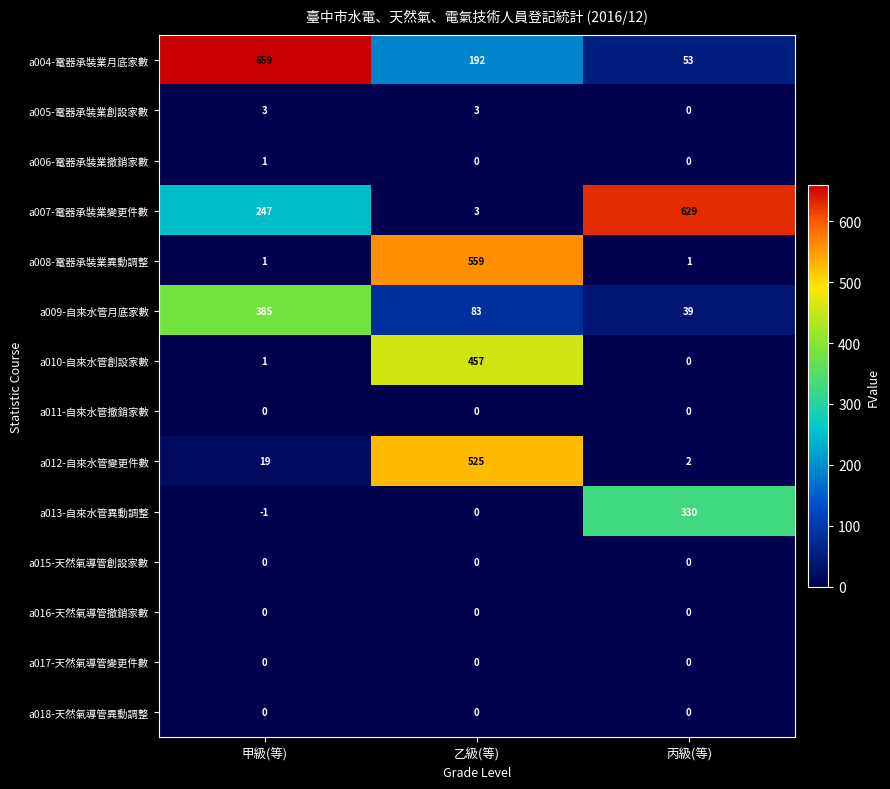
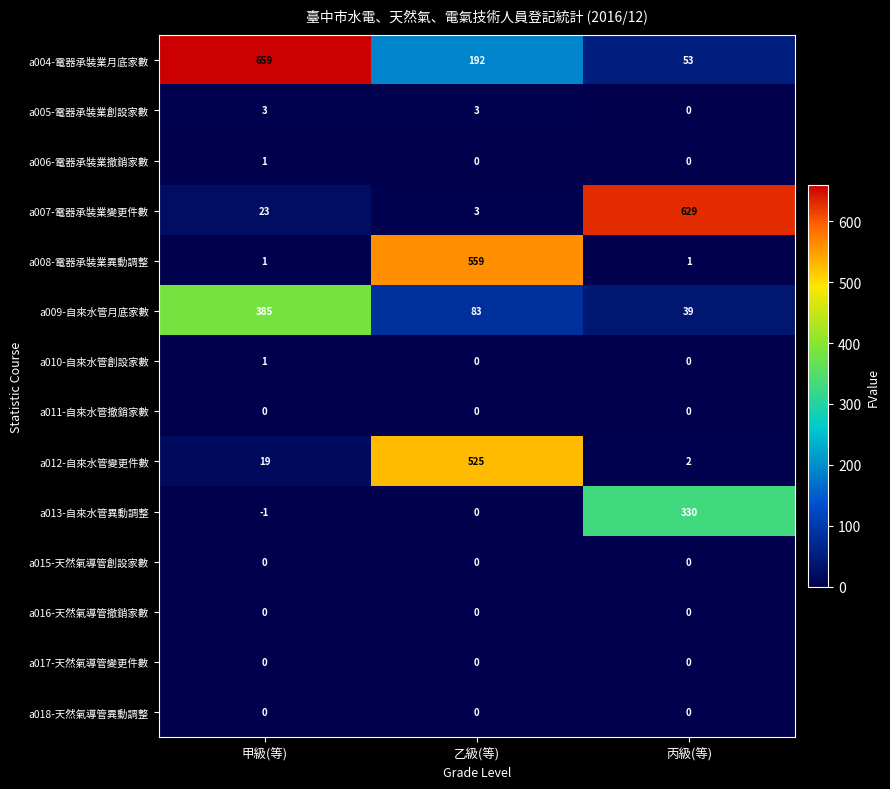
  {
    "a004-電器承裝業月底家數": {
      "甲級(等)": 659,
      "乙級(等)": 192,
      "丙級(等)": 53
    },
    "a005-電器承裝業創設家數": {
      "甲級(等)": 3,
      "乙級(等)": 3,
      "丙級(等)": 0
    },
    "a006-電器承裝業撤銷家數": {
      "甲級(等)": 1,
      "乙級(等)": 0,
      "丙級(等)": 0
    },
    "a007-電器承裝業變更件數": {
-     "甲級(等)": 247,
+     "甲級(等)": 23,
      "乙級(等)": 3,
      "丙級(等)": 629
    },
    "a008-電器承裝業異動調整": {
      "甲級(等)": 1,
      "乙級(等)": 559,
      "丙級(等)": 1
    },
    "a009-自來水管月底家數": {
      "甲級(等)": 385,
      "乙級(等)": 83,
      "丙級(等)": 39
    },
    "a010-自來水管創設家數": {
      "甲級(等)": 1,
-     "乙級(等)": 457,
+     "乙級(等)": 0,
      "丙級(等)": 0
    },
    "a011-自來水管撤銷家數": {
      "甲級(等)": 0,
      "乙級(等)": 0,
      "丙級(等)": 0
    },
    "a012-自來水管變更件數": {
      "甲級(等)": 19,
      "乙級(等)": 525,
      "丙級(等)": 2
    },
    "a013-自來水管異動調整": {
      "甲級(等)": -1,
      "乙級(等)": 0,
      "丙級(等)": 330
    },
    "a015-天然氣導管創設家數": {
      "甲級(等)": 0,
      "乙級(等)": 0,
      "丙級(等)": 0
    },
    "a016-天然氣導管撤銷家數": {
      "甲級(等)": 0,
      "乙級(等)": 0,
      "丙級(等)": 0
    },
    "a017-天然氣導管變更件數": {
      "甲級(等)": 0,
      "乙級(等)": 0,
      "丙級(等)": 0
    },
    "a018-天然氣導管異動調整": {
      "甲級(等)": 0,
      "乙級(等)": 0,
      "丙級(等)": 0
    }
  }
